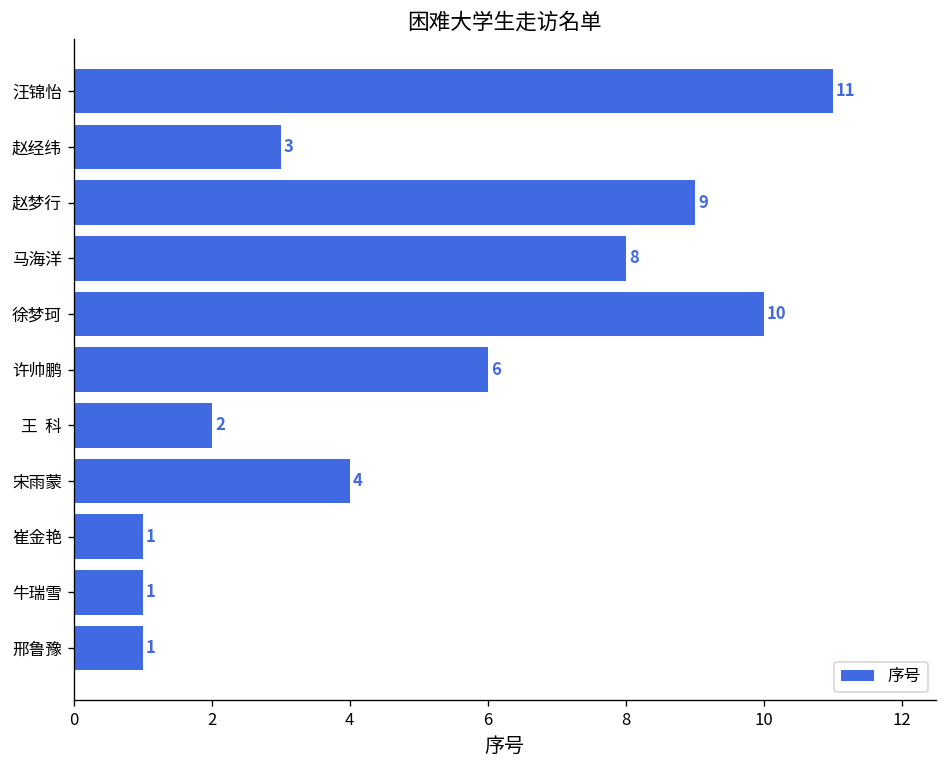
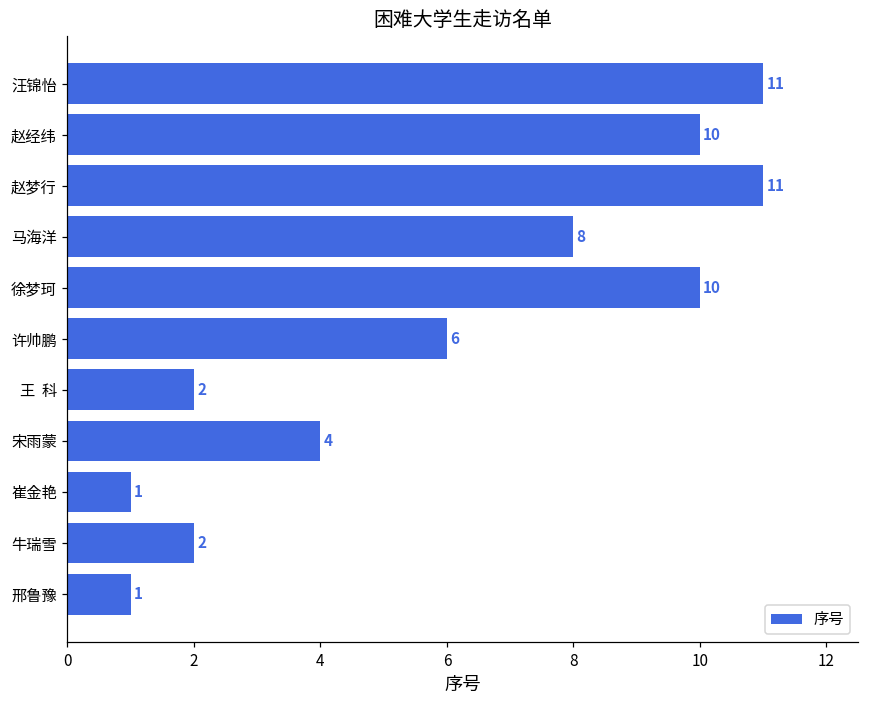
  {
    "汪锦怡": 11,
-   "赵经纬": 3,
-   "赵梦行": 9,
+   "赵经纬": 10,
+   "赵梦行": 11,
    "马海洋": 8,
    "徐梦珂": 10,
    "许帅鹏": 6,
    "王 科": 2,
    "宋雨蒙": 4,
    "崔金艳": 1,
-   "牛瑞雪": 1,
+   "牛瑞雪": 2,
    "邢鲁豫": 1
  }
